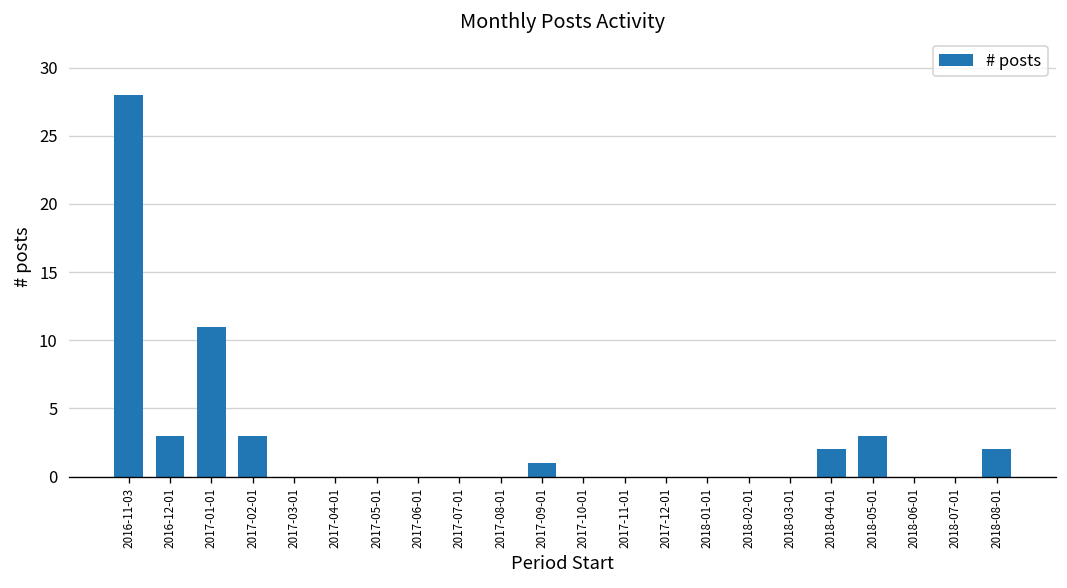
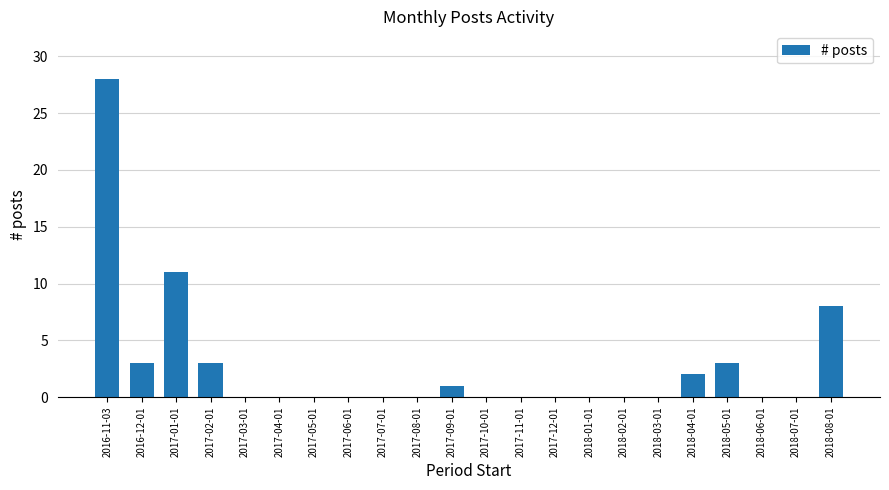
  {
    "2016-11-03": 28,
    "2016-12-01": 3,
    "2017-01-01": 11,
    "2017-02-01": 3,
    "2017-03-01": 0,
    "2017-04-01": 0,
    "2017-05-01": 0,
    "2017-06-01": 0,
    "2017-07-01": 0,
    "2017-08-01": 0,
    "2017-09-01": 1,
    "2017-10-01": 0,
    "2017-11-01": 0,
    "2017-12-01": 0,
    "2018-01-01": 0,
    "2018-02-01": 0,
    "2018-03-01": 0,
    "2018-04-01": 2,
    "2018-05-01": 3,
    "2018-06-01": 0,
    "2018-07-01": 0,
-   "2018-08-01": 2
+   "2018-08-01": 8
  }
